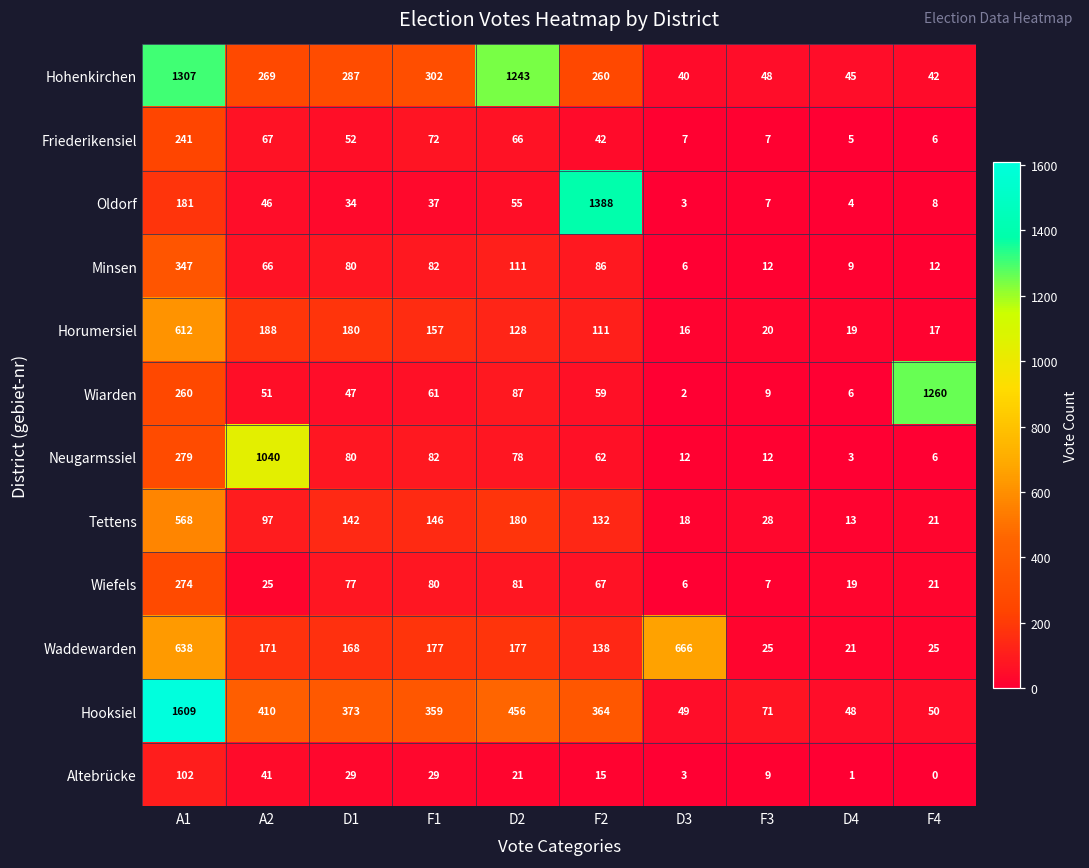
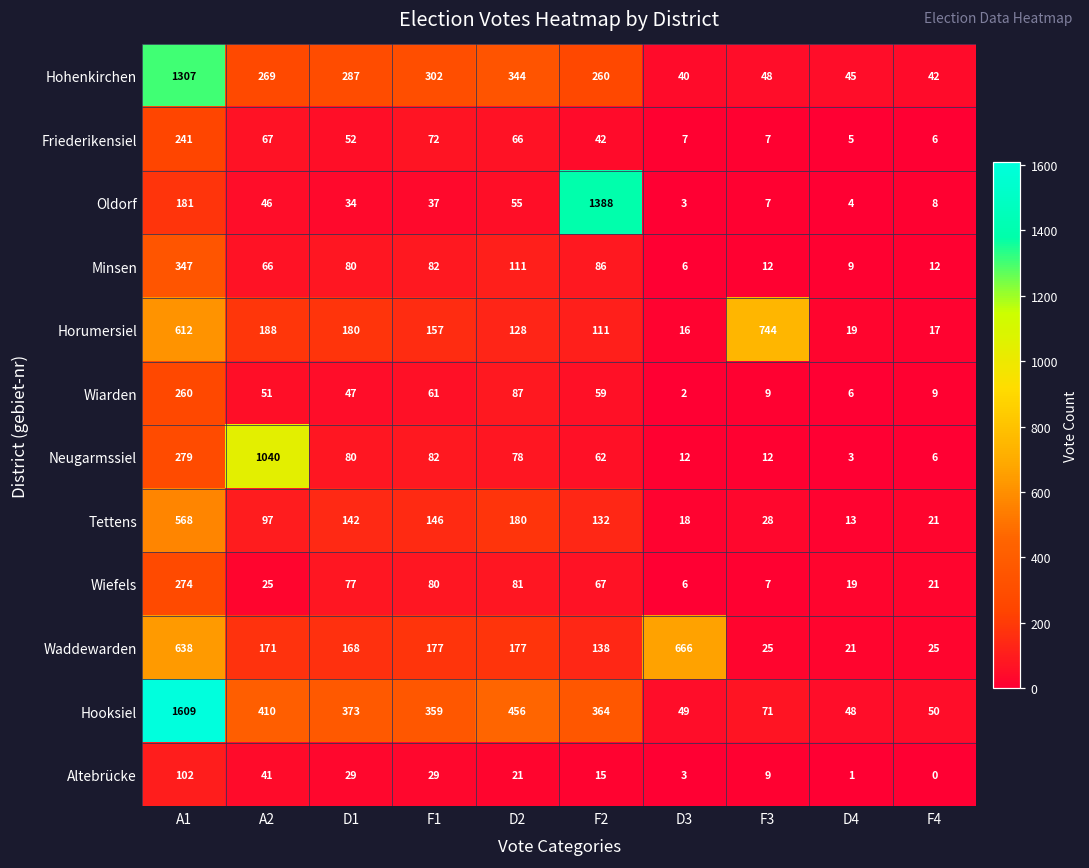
  {
    "Hohenkirchen": {
      "A1": 1307,
      "A2": 269,
      "D1": 287,
      "F1": 302,
-     "D2": 1243,
+     "D2": 344,
      "F2": 260,
      "D3": 40,
      "F3": 48,
      "D4": 45,
      "F4": 42
    },
    "Friederikensiel": {
      "A1": 241,
      "A2": 67,
      "D1": 52,
      "F1": 72,
      "D2": 66,
      "F2": 42,
      "D3": 7,
      "F3": 7,
      "D4": 5,
      "F4": 6
    },
    "Oldorf": {
      "A1": 181,
      "A2": 46,
      "D1": 34,
      "F1": 37,
      "D2": 55,
      "F2": 1388,
      "D3": 3,
      "F3": 7,
      "D4": 4,
      "F4": 8
    },
    "Minsen": {
      "A1": 347,
      "A2": 66,
      "D1": 80,
      "F1": 82,
      "D2": 111,
      "F2": 86,
      "D3": 6,
      "F3": 12,
      "D4": 9,
      "F4": 12
    },
    "Horumersiel": {
      "A1": 612,
      "A2": 188,
      "D1": 180,
      "F1": 157,
      "D2": 128,
      "F2": 111,
      "D3": 16,
-     "F3": 20,
+     "F3": 744,
      "D4": 19,
      "F4": 17
    },
    "Wiarden": {
      "A1": 260,
      "A2": 51,
      "D1": 47,
      "F1": 61,
      "D2": 87,
      "F2": 59,
      "D3": 2,
      "F3": 9,
      "D4": 6,
-     "F4": 1260
+     "F4": 9
    },
    "Neugarmssiel": {
      "A1": 279,
      "A2": 1040,
      "D1": 80,
      "F1": 82,
      "D2": 78,
      "F2": 62,
      "D3": 12,
      "F3": 12,
      "D4": 3,
      "F4": 6
    },
    "Tettens": {
      "A1": 568,
      "A2": 97,
      "D1": 142,
      "F1": 146,
      "D2": 180,
      "F2": 132,
      "D3": 18,
      "F3": 28,
      "D4": 13,
      "F4": 21
    },
    "Wiefels": {
      "A1": 274,
      "A2": 25,
      "D1": 77,
      "F1": 80,
      "D2": 81,
      "F2": 67,
      "D3": 6,
      "F3": 7,
      "D4": 19,
      "F4": 21
    },
    "Waddewarden": {
      "A1": 638,
      "A2": 171,
      "D1": 168,
      "F1": 177,
      "D2": 177,
      "F2": 138,
      "D3": 666,
      "F3": 25,
      "D4": 21,
      "F4": 25
    },
    "Hooksiel": {
      "A1": 1609,
      "A2": 410,
      "D1": 373,
      "F1": 359,
      "D2": 456,
      "F2": 364,
      "D3": 49,
      "F3": 71,
      "D4": 48,
      "F4": 50
    },
    "Altebrücke": {
      "A1": 102,
      "A2": 41,
      "D1": 29,
      "F1": 29,
      "D2": 21,
      "F2": 15,
      "D3": 3,
      "F3": 9,
      "D4": 1,
      "F4": 0
    }
  }
